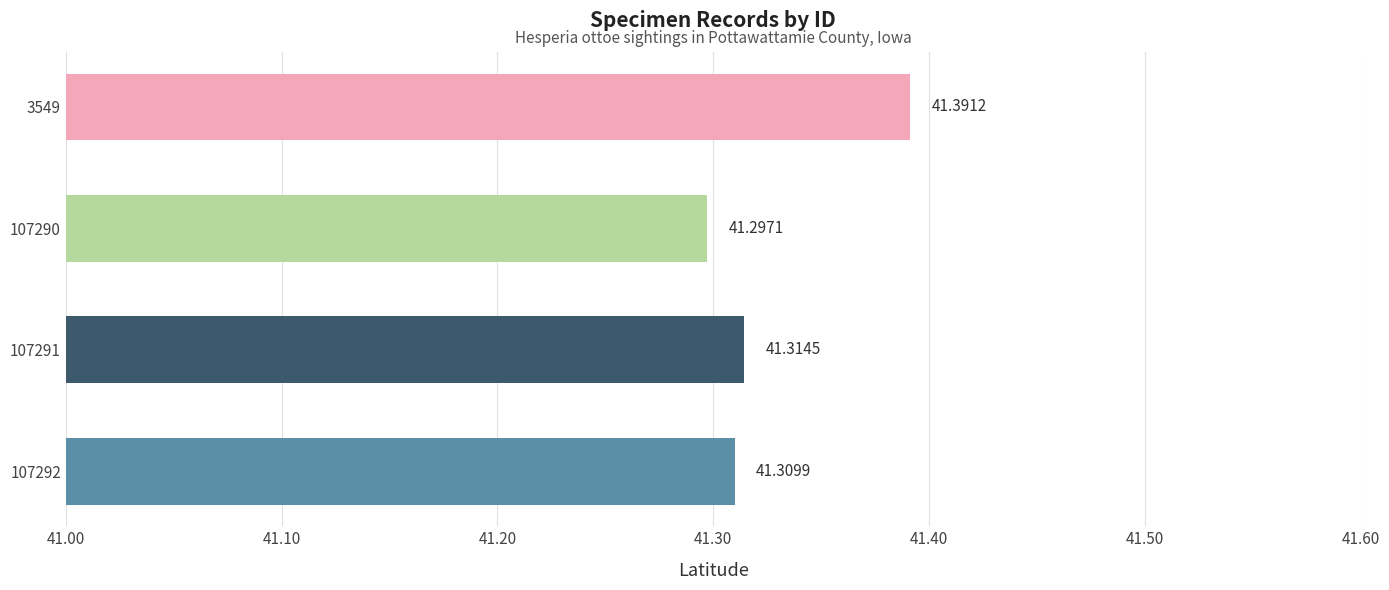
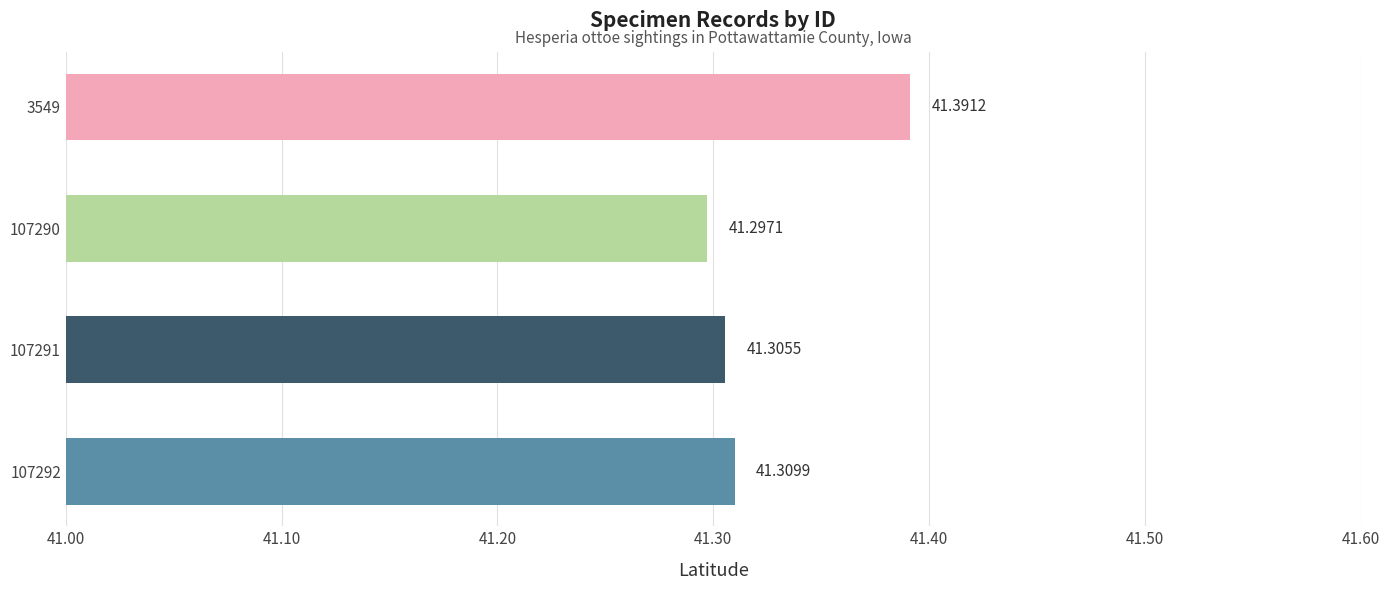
  {
    "3549": 41.3912,
    "107290": 41.2971,
-   "107291": 41.3145,
+   "107291": 41.3055,
    "107292": 41.3099
  }
